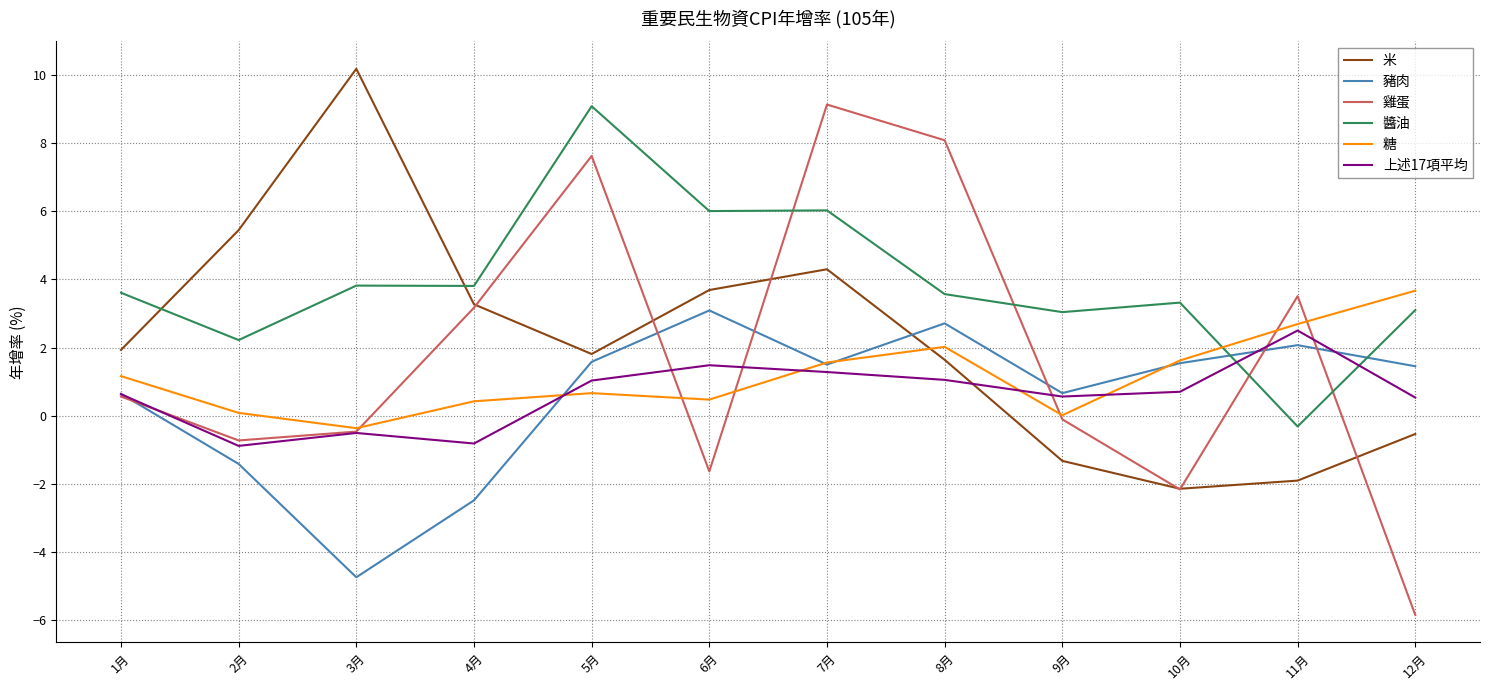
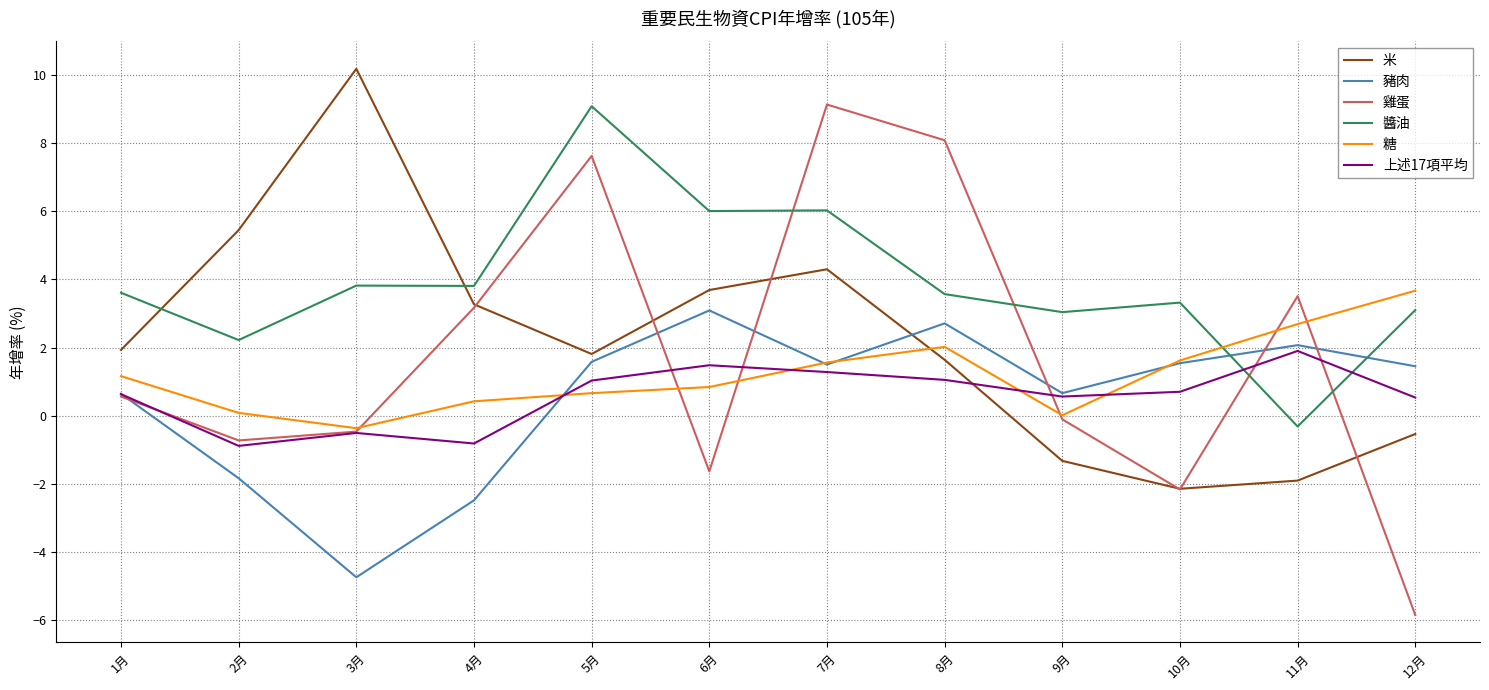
  {
    "米": {
      "1月": 1.9,
      "2月": 5.5,
      "3月": 10.2,
      "4月": 3.3,
      "5月": 1.8,
      "6月": 3.7,
      "7月": 4.3,
      "8月": 1.6,
      "9月": -1.3,
      "11月": -1.9,
      "12月": -0.5
    },
    "豬肉": {
-     "2月": -1.4,
+     "2月": -1.8,
      "3月": -4.8,
      "4月": -2.5,
      "5月": 1.6,
      "6月": 3.1,
      "8月": 2.7,
      "9月": 0.7,
      "10月": 1.5,
      "11月": 2.1,
      "12月": 1.5
    },
    "雞蛋": {
      "2月": -0.7,
      "4月": 3.2,
      "5月": 7.6,
      "6月": -1.6,
      "7月": 9.1,
      "8月": 8.1,
      "9月": -0.1,
      "11月": 3.5,
      "12月": -5.9
    },
    "醬油": {
      "1月": 3.6,
      "2月": 2.2,
      "3月": 3.8,
      "4月": 3.8,
      "5月": 9.1,
      "6月": 6.0,
      "7月": 6.0,
      "8月": 3.6,
      "9月": 3.0,
      "10月": 3.3,
      "11月": -0.3,
      "12月": 3.1
    },
    "糖": {
      "1月": 1.2,
      "2月": 0.1,
      "3月": -0.4,
      "4月": 0.4,
      "5月": 0.7,
-     "6月": 0.5,
+     "6月": 0.8,
      "8月": 2.0,
      "9月": 0.0,
      "10月": 1.6,
      "11月": 2.7,
      "12月": 3.7
    },
    "上述17項平均": {
      "2月": -0.9,
      "4月": -0.8,
      "5月": 1.0,
      "6月": 1.5,
      "7月": 1.3,
      "8月": 1.1,
      "9月": 0.6,
      "10月": 0.7,
-     "11月": 2.5,
+     "11月": 1.9,
      "12月": 0.5
    }
  }
